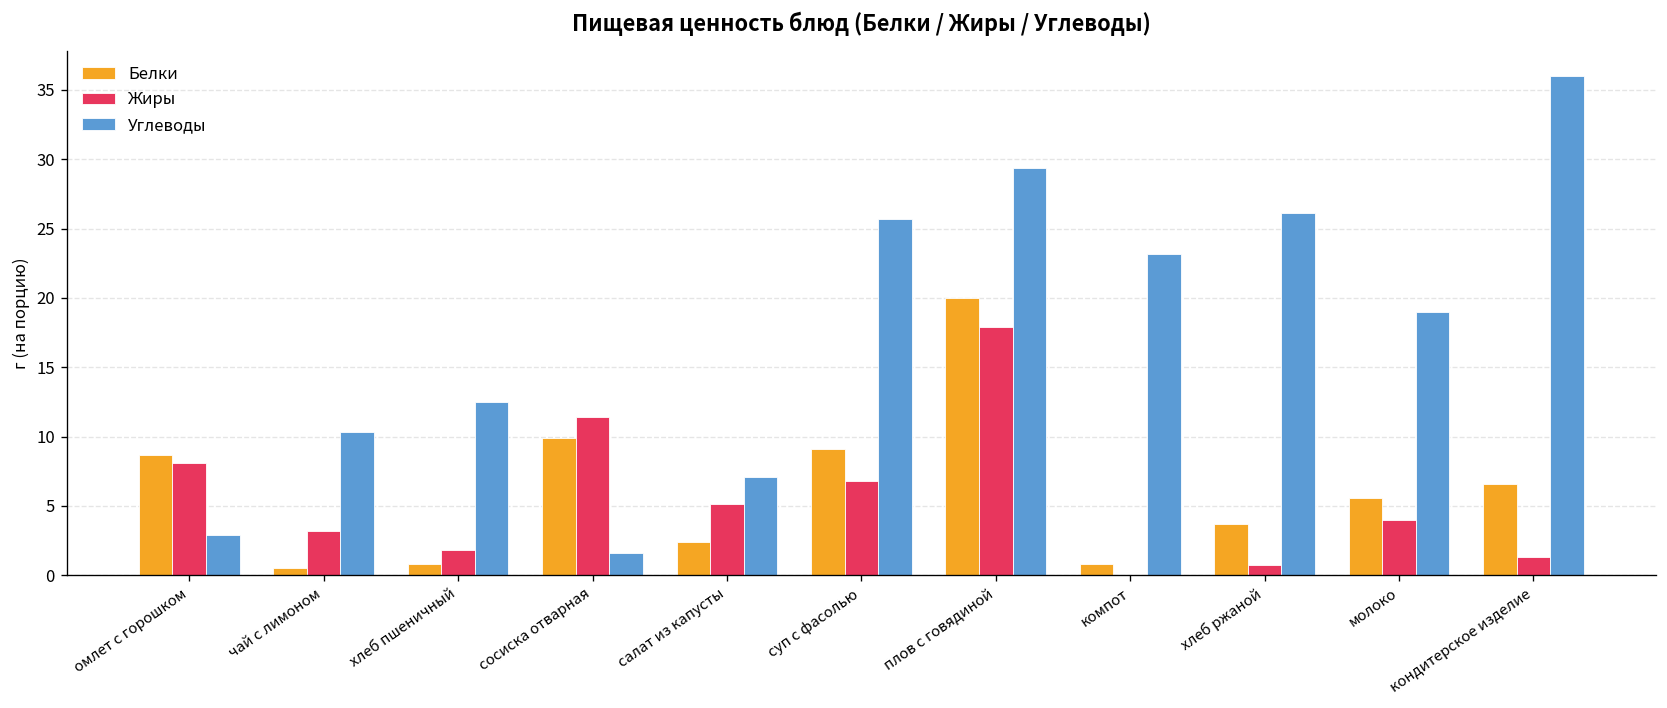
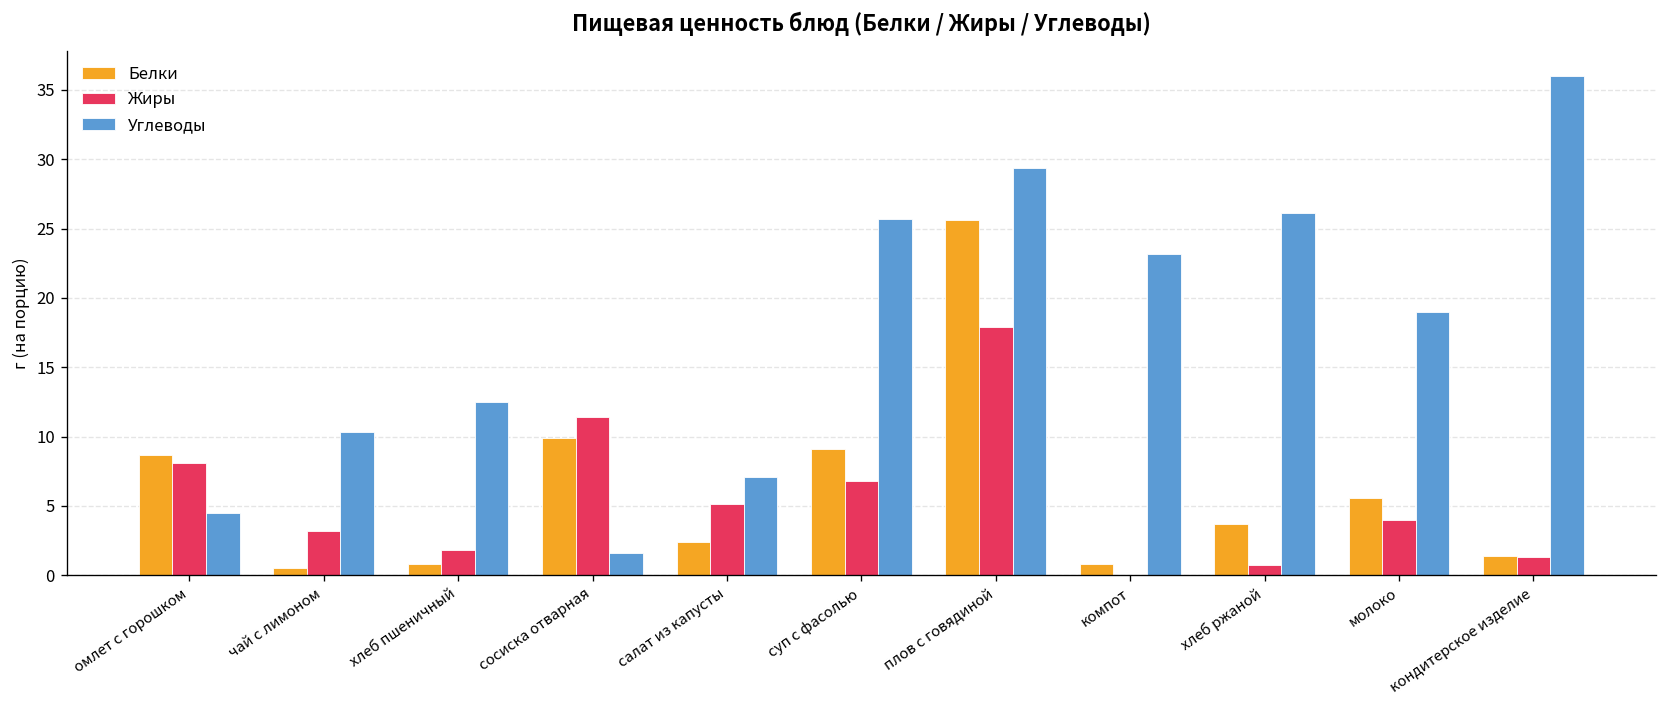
  {
    "Белки": {
      "омлет с горошком": 8.7,
      "чай с лимоном": 0.5,
      "хлеб пшеничный": 0.8,
      "сосиска отварная": 9.9,
      "салат из капусты": 2.4,
      "суп с фасолью": 9.1,
-     "плов с говядиной": 20.0,
+     "плов с говядиной": 25.6,
      "компот": 0.8,
      "хлеб ржаной": 3.7,
      "молоко": 5.6,
-     "кондитерское изделие": 6.6
+     "кондитерское изделие": 1.4
    },
    "Жиры": {
      "омлет с горошком": 8.1,
      "чай с лимоном": 3.2,
      "хлеб пшеничный": 1.8,
      "сосиска отварная": 11.4,
      "салат из капусты": 5.1,
      "суп с фасолью": 6.8,
      "плов с говядиной": 17.9,
      "компот": 0.0,
      "хлеб ржаной": 0.7,
      "молоко": 4.0,
      "кондитерское изделие": 1.3
    },
    "Углеводы": {
-     "омлет с горошком": 2.9,
+     "омлет с горошком": 4.5,
      "чай с лимоном": 10.3,
      "хлеб пшеничный": 12.5,
      "сосиска отварная": 1.6,
      "салат из капусты": 7.1,
      "суп с фасолью": 25.7,
      "плов с говядиной": 29.4,
      "компот": 23.2,
      "хлеб ржаной": 26.1,
      "молоко": 19.0,
      "кондитерское изделие": 36.0
    }
  }
